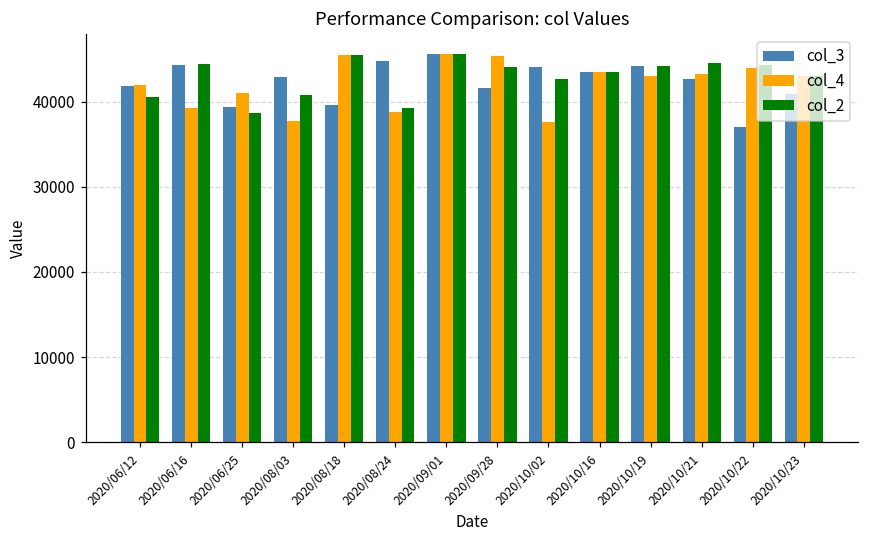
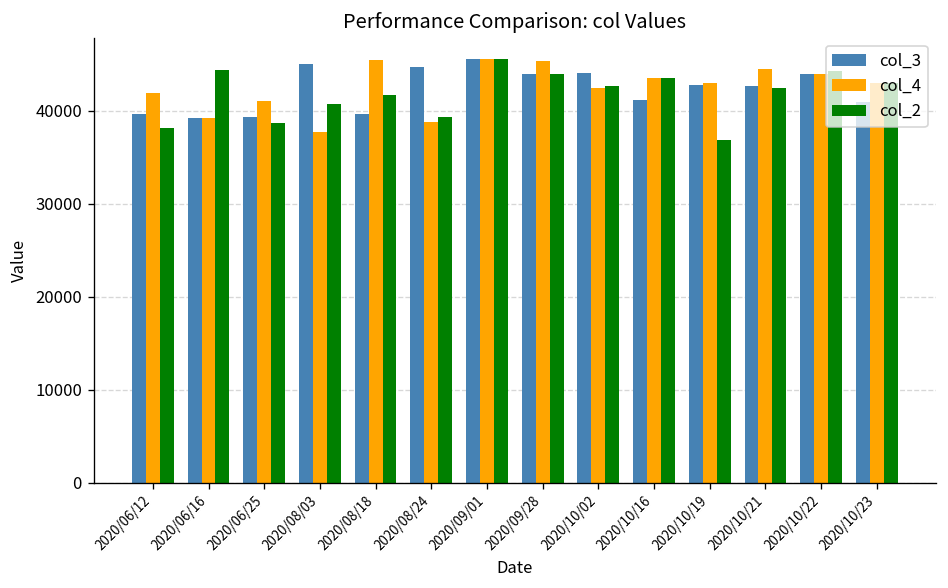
  {
    "col_3": {
-     "2020/06/12": 42000,
-     "2020/06/16": 44000,
+     "2020/06/12": 40000,
+     "2020/06/16": 39000,
      "2020/06/25": 39000,
-     "2020/08/03": 43000,
+     "2020/08/03": 45000,
      "2020/08/18": 40000,
      "2020/08/24": 45000,
      "2020/09/01": 46000,
-     "2020/09/28": 42000,
+     "2020/09/28": 44000,
      "2020/10/02": 44000,
-     "2020/10/16": 44000,
-     "2020/10/19": 44000,
+     "2020/10/16": 41000,
+     "2020/10/19": 43000,
      "2020/10/21": 43000,
-     "2020/10/22": 37000
+     "2020/10/22": 44000
    },
    "col_4": {
      "2020/06/12": 42000,
      "2020/06/16": 39000,
      "2020/06/25": 41000,
      "2020/08/03": 38000,
      "2020/08/18": 46000,
      "2020/08/24": 39000,
      "2020/09/01": 46000,
      "2020/09/28": 45000,
-     "2020/10/02": 38000,
+     "2020/10/02": 43000,
      "2020/10/16": 44000,
      "2020/10/19": 43000,
-     "2020/10/21": 43000,
+     "2020/10/21": 45000,
      "2020/10/22": 44000
    },
    "col_2": {
-     "2020/06/12": 41000,
+     "2020/06/12": 38000,
      "2020/06/16": 44000,
      "2020/06/25": 39000,
      "2020/08/03": 41000,
-     "2020/08/18": 46000,
+     "2020/08/18": 42000,
      "2020/08/24": 39000,
      "2020/09/01": 46000,
      "2020/09/28": 44000,
      "2020/10/02": 43000,
      "2020/10/16": 44000,
-     "2020/10/19": 44000,
-     "2020/10/21": 45000
+     "2020/10/19": 37000,
+     "2020/10/21": 42000
    }
  }
